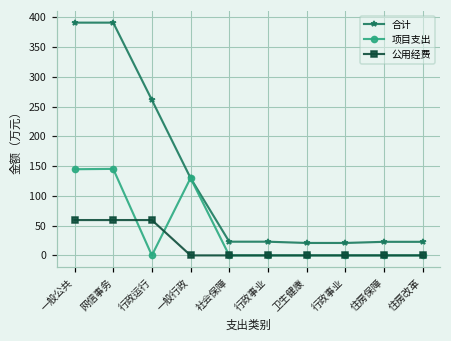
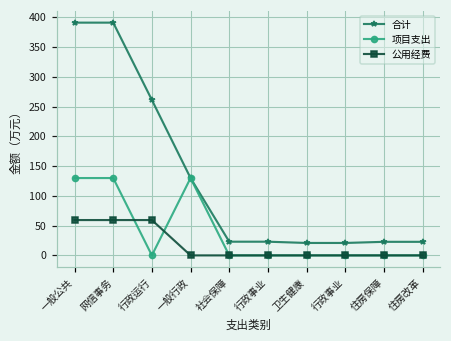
  {
    "项目支出": {
-     "一般公共": 140,
-     "网信事务": 150,
+     "一般公共": 130,
+     "网信事务": 130,
      "行政运行": 0
    }
  }
